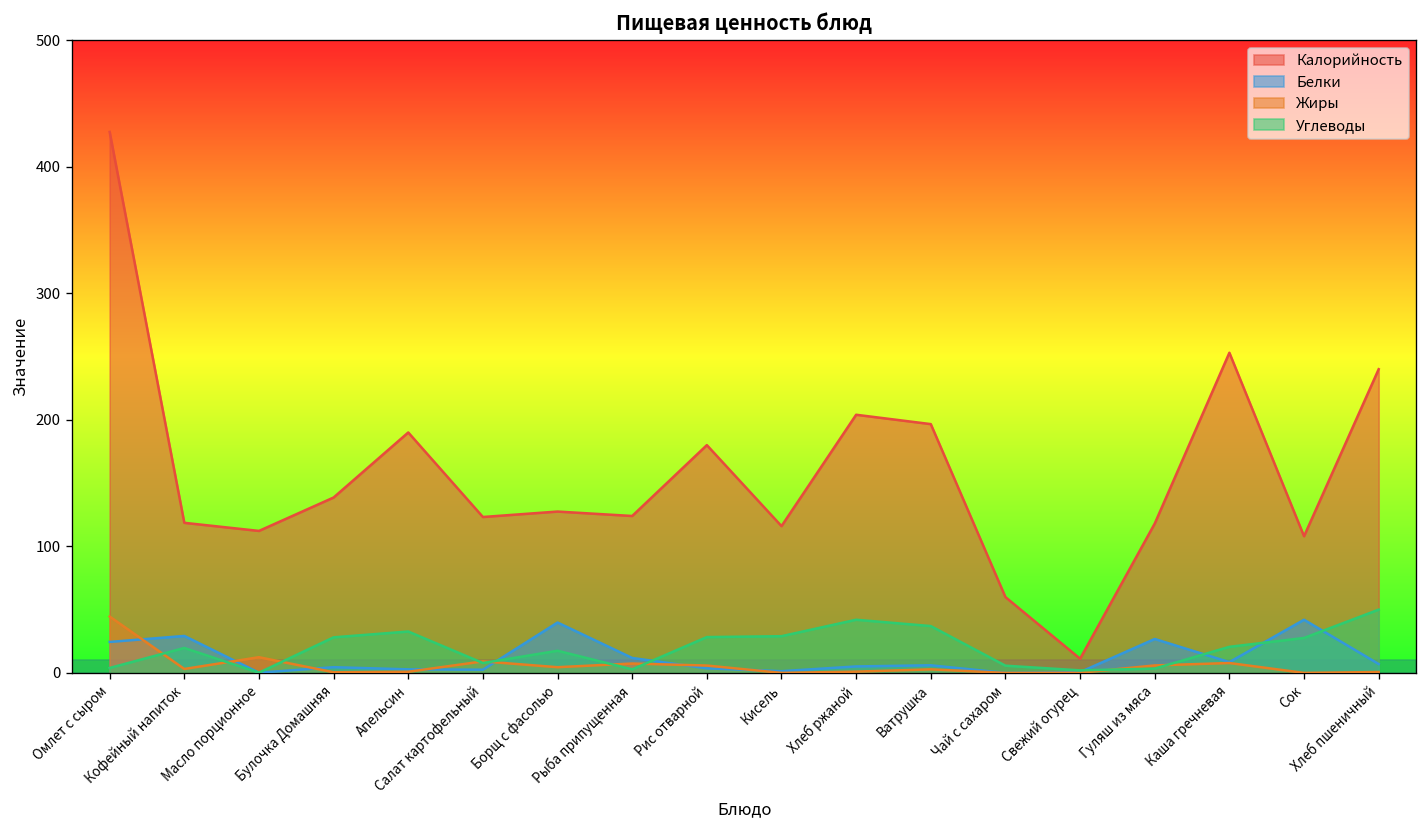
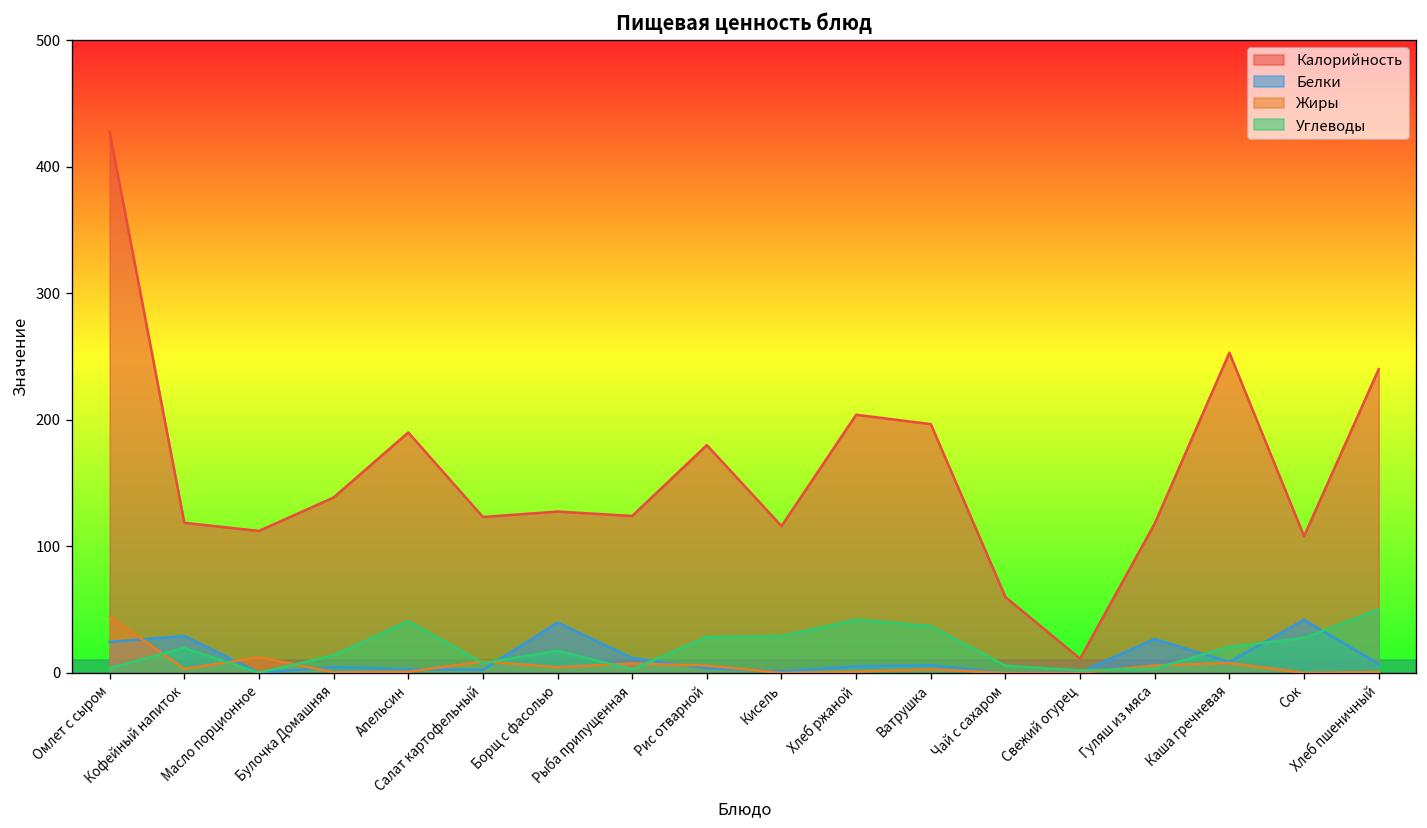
  {
    "Белки": {
      "Омлет с сыром": 24,
      "Кофейный напиток": 29,
      "Борщ с фасолью": 40,
      "Рыба припущенная": 12,
      "Гуляш из мяса": 27,
      "Сок": 42
    },
    "Углеводы": {
      "Кофейный напиток": 20,
-     "Булочка Домашняя": 28,
-     "Апельсин": 33,
+     "Булочка Домашняя": 14,
+     "Апельсин": 41,
      "Борщ с фасолью": 18,
      "Рис отварной": 28,
      "Кисель": 29,
      "Хлеб ржаной": 42,
      "Ватрушка": 37,
      "Каша гречневая": 21,
      "Сок": 28,
      "Хлеб пшеничный": 50
    }
  }
